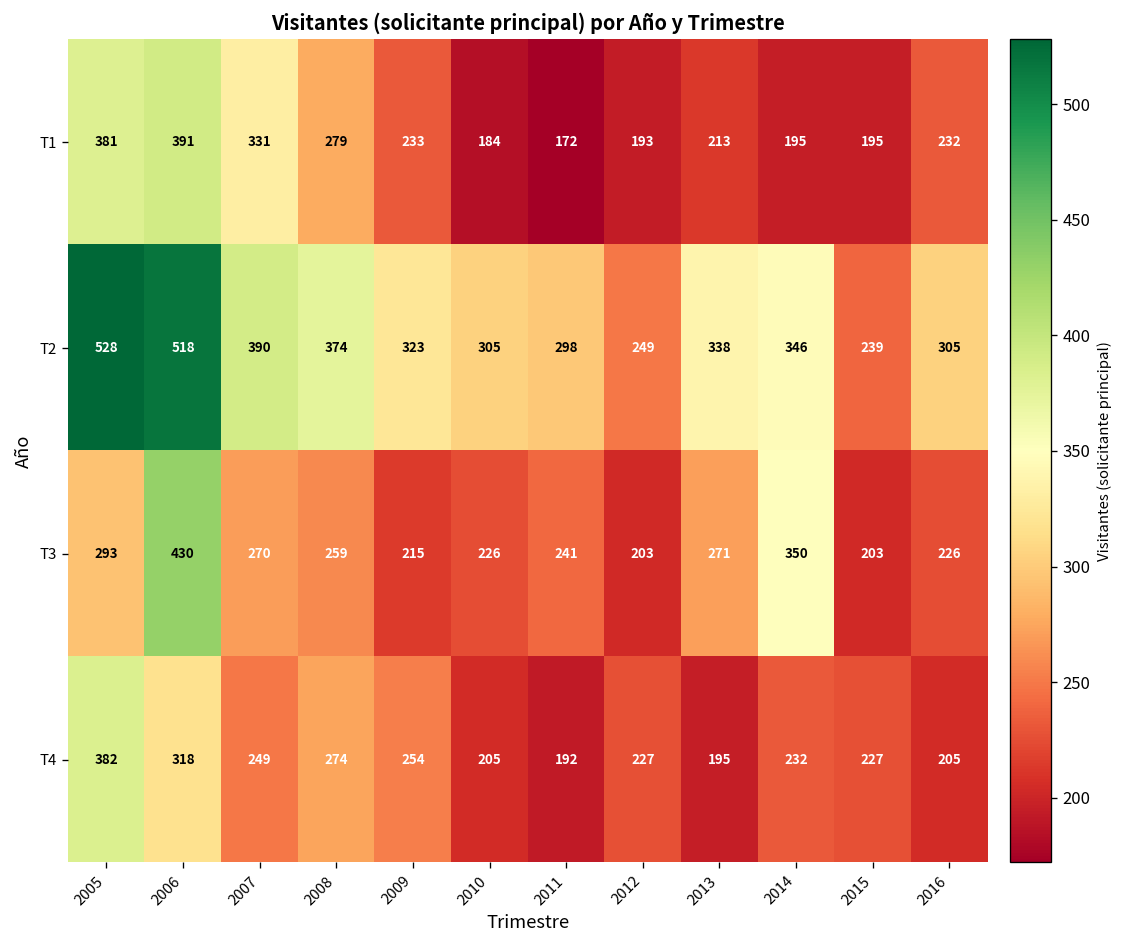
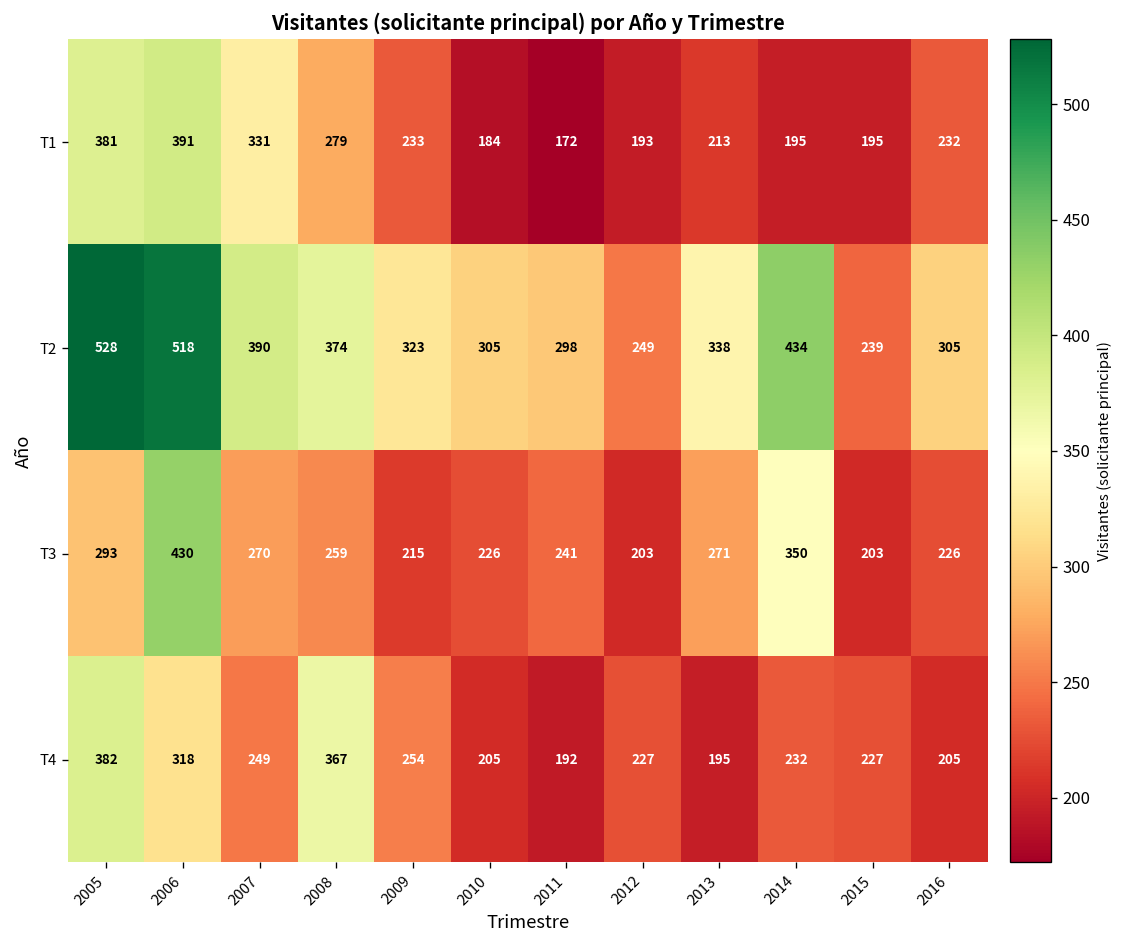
  {
    "T1": {
      "2005": 381,
      "2006": 391,
      "2007": 331,
      "2008": 279,
      "2009": 233,
      "2010": 184,
      "2011": 172,
      "2012": 193,
      "2013": 213,
      "2014": 195,
      "2015": 195,
      "2016": 232
    },
    "T2": {
      "2005": 528,
      "2006": 518,
      "2007": 390,
      "2008": 374,
      "2009": 323,
      "2010": 305,
      "2011": 298,
      "2012": 249,
      "2013": 338,
-     "2014": 346,
+     "2014": 434,
      "2015": 239,
      "2016": 305
    },
    "T3": {
      "2005": 293,
      "2006": 430,
      "2007": 270,
      "2008": 259,
      "2009": 215,
      "2010": 226,
      "2011": 241,
      "2012": 203,
      "2013": 271,
      "2014": 350,
      "2015": 203,
      "2016": 226
    },
    "T4": {
      "2005": 382,
      "2006": 318,
      "2007": 249,
-     "2008": 274,
+     "2008": 367,
      "2009": 254,
      "2010": 205,
      "2011": 192,
      "2012": 227,
      "2013": 195,
      "2014": 232,
      "2015": 227,
      "2016": 205
    }
  }
